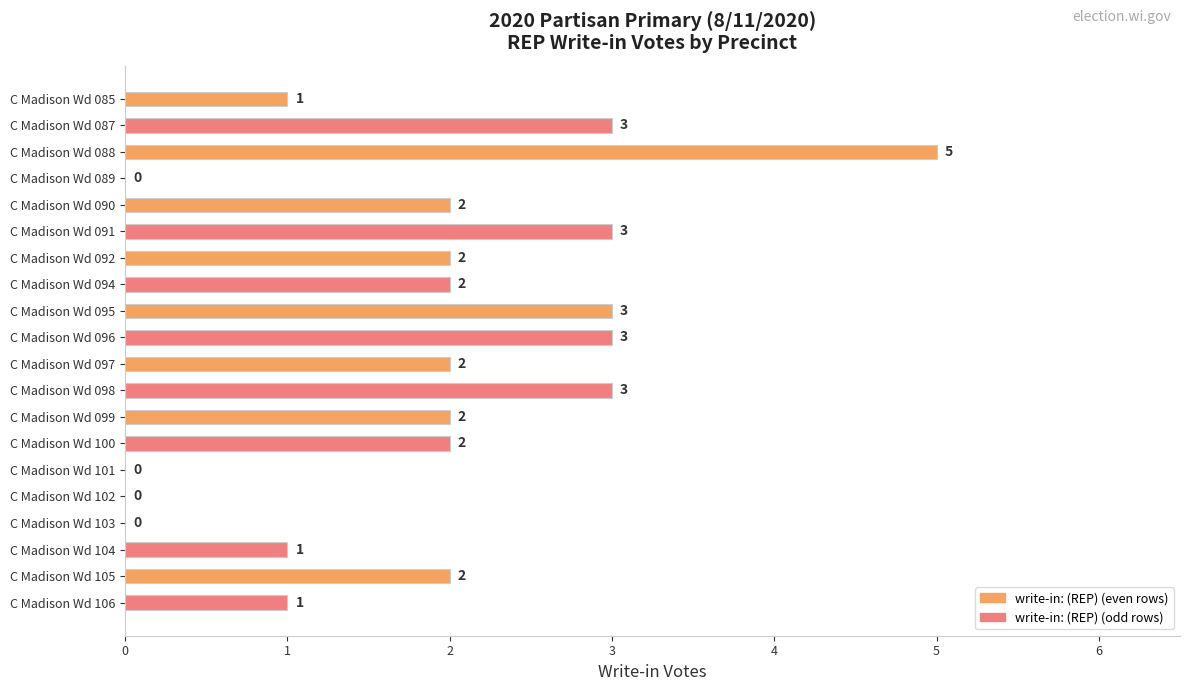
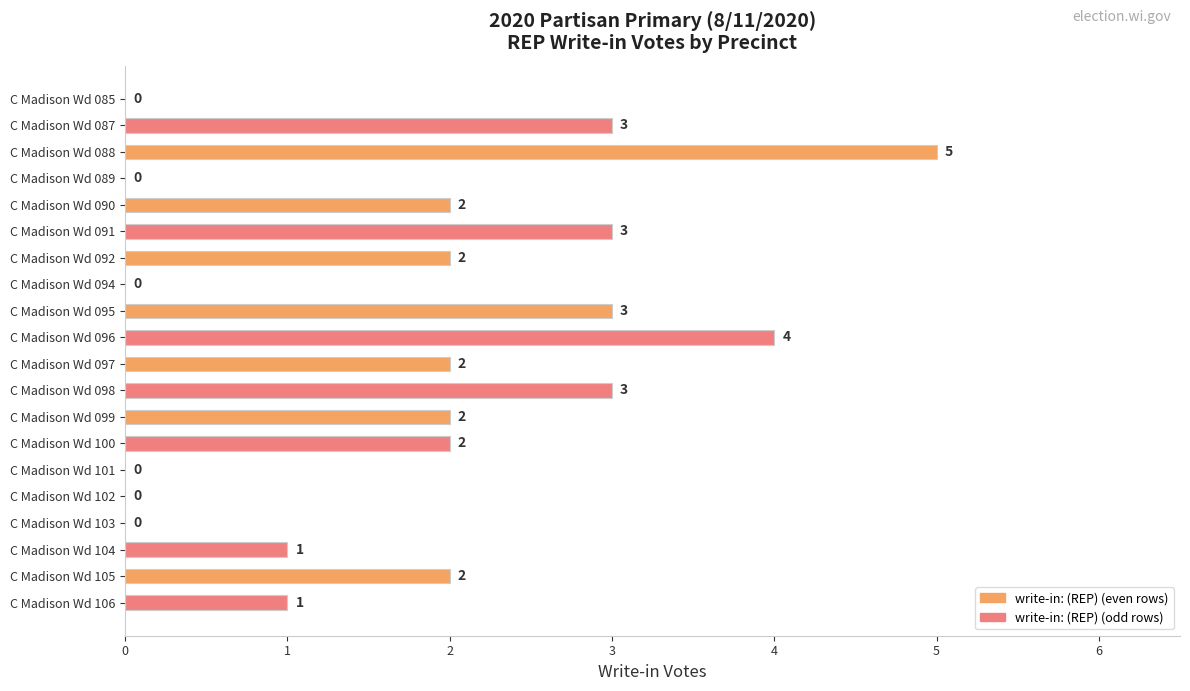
  {
-   "C Madison Wd 085": 1,
+   "C Madison Wd 085": 0,
    "C Madison Wd 087": 3,
    "C Madison Wd 088": 5,
    "C Madison Wd 089": 0,
    "C Madison Wd 090": 2,
    "C Madison Wd 091": 3,
    "C Madison Wd 092": 2,
-   "C Madison Wd 094": 2,
+   "C Madison Wd 094": 0,
    "C Madison Wd 095": 3,
-   "C Madison Wd 096": 3,
+   "C Madison Wd 096": 4,
    "C Madison Wd 097": 2,
    "C Madison Wd 098": 3,
    "C Madison Wd 099": 2,
    "C Madison Wd 100": 2,
    "C Madison Wd 101": 0,
    "C Madison Wd 102": 0,
    "C Madison Wd 103": 0,
    "C Madison Wd 104": 1,
    "C Madison Wd 105": 2,
    "C Madison Wd 106": 1
  }
